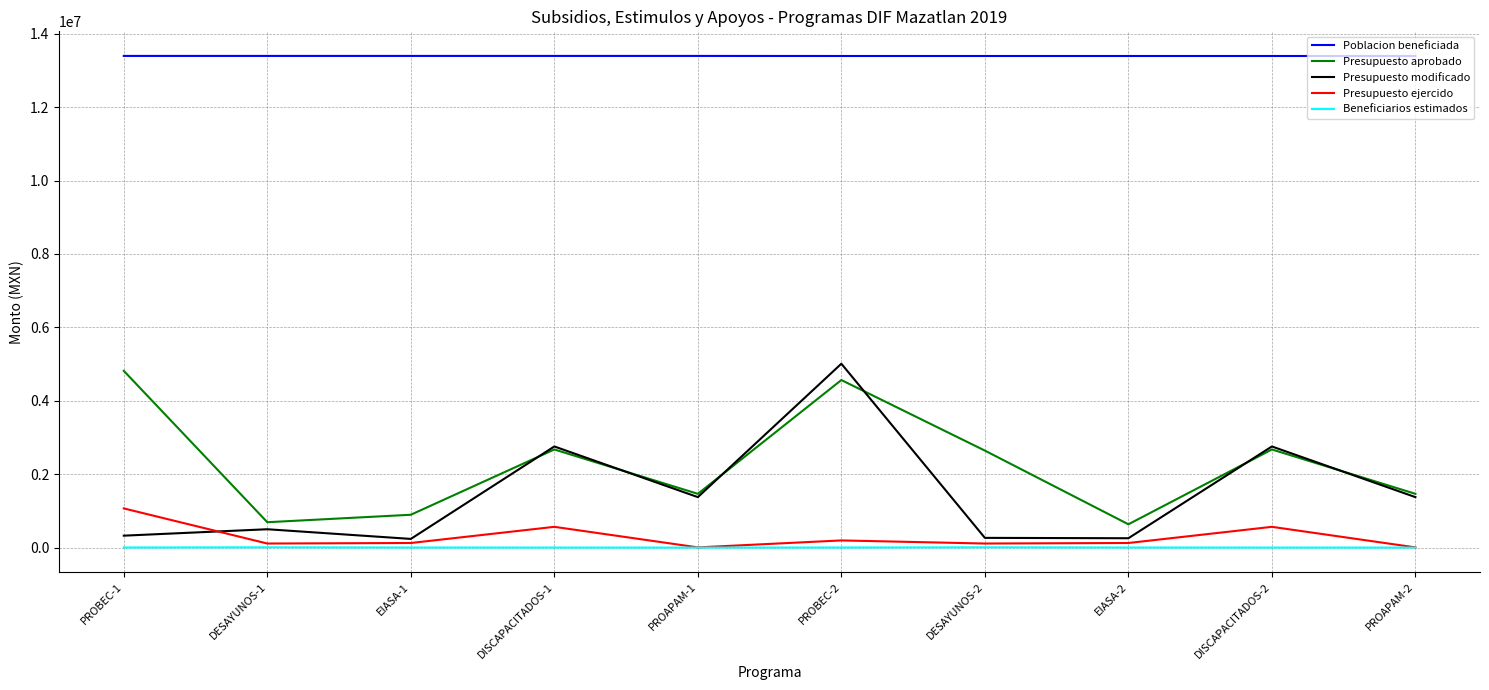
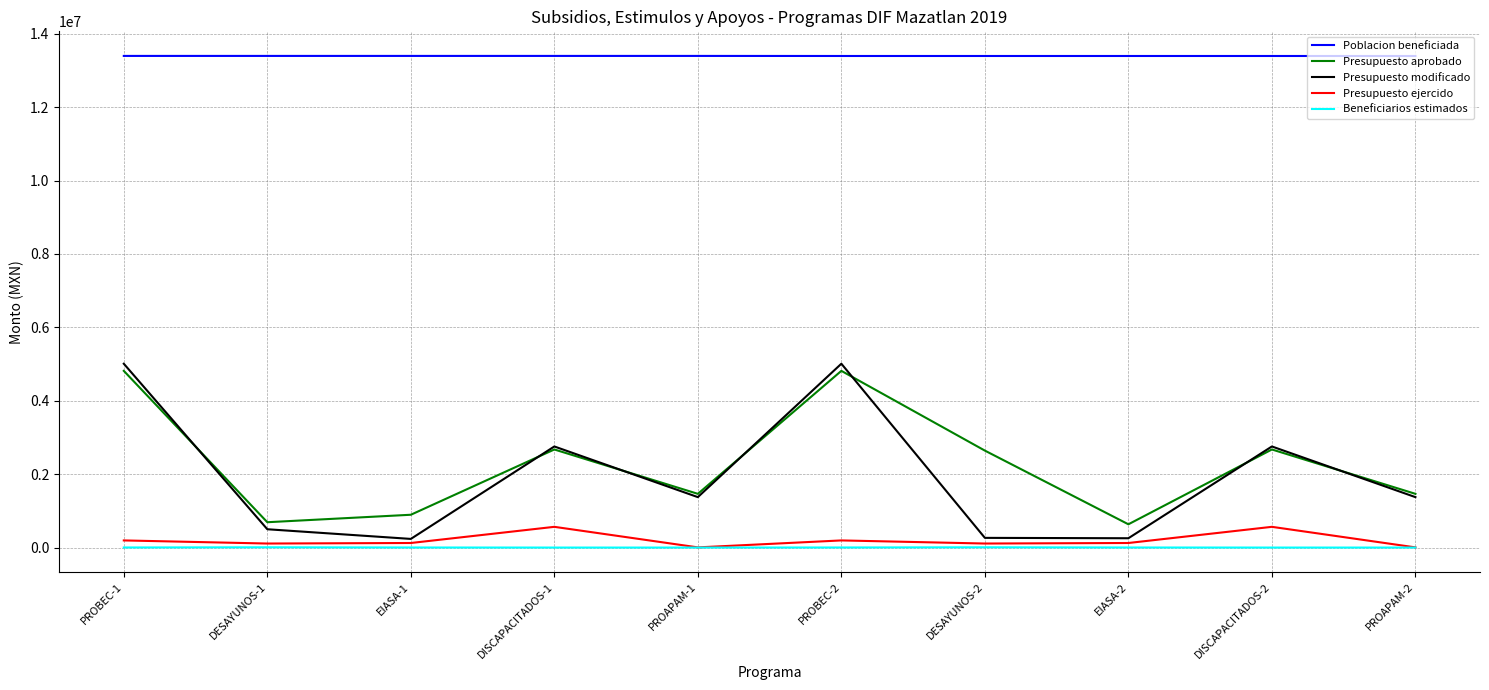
  {
    "Poblacion beneficiada": {
      "PROBEC-1": 13400000,
      "DESAYUNOS-1": 13400000,
      "EIASA-1": 13400000,
      "DISCAPACITADOS-1": 13400000,
      "PROAPAM-1": 13400000,
      "PROBEC-2": 13400000,
      "DESAYUNOS-2": 13400000,
      "EIASA-2": 13400000,
      "DISCAPACITADOS-2": 13400000
    },
    "Presupuesto aprobado": {
      "PROBEC-1": 4800000,
      "DESAYUNOS-1": 700000,
      "EIASA-1": 900000,
      "DISCAPACITADOS-1": 2700000,
      "PROAPAM-1": 1500000,
-     "PROBEC-2": 4600000,
+     "PROBEC-2": 4800000,
      "DESAYUNOS-2": 2600000,
      "EIASA-2": 600000,
      "DISCAPACITADOS-2": 2700000,
      "PROAPAM-2": 1500000
    },
    "Presupuesto modificado": {
-     "PROBEC-1": 300000,
+     "PROBEC-1": 5000000,
      "DESAYUNOS-1": 500000,
      "EIASA-1": 200000,
      "DISCAPACITADOS-1": 2800000,
      "PROAPAM-1": 1400000,
      "PROBEC-2": 5000000,
      "DESAYUNOS-2": 300000,
      "EIASA-2": 300000,
      "DISCAPACITADOS-2": 2800000,
      "PROAPAM-2": 1400000
    },
    "Presupuesto ejercido": {
-     "PROBEC-1": 1100000,
+     "PROBEC-1": 200000,
      "DESAYUNOS-1": 100000,
      "EIASA-1": 100000,
      "DISCAPACITADOS-1": 600000,
      "PROBEC-2": 200000,
      "DESAYUNOS-2": 100000,
      "EIASA-2": 100000,
      "DISCAPACITADOS-2": 600000
    },
    "Beneficiarios estimados": {
      "PROBEC-1": 0,
      "DESAYUNOS-1": 0,
      "EIASA-1": 0,
      "DISCAPACITADOS-1": 0,
      "PROBEC-2": 0,
      "DESAYUNOS-2": 0,
      "EIASA-2": 0,
      "DISCAPACITADOS-2": 0
    }
  }
